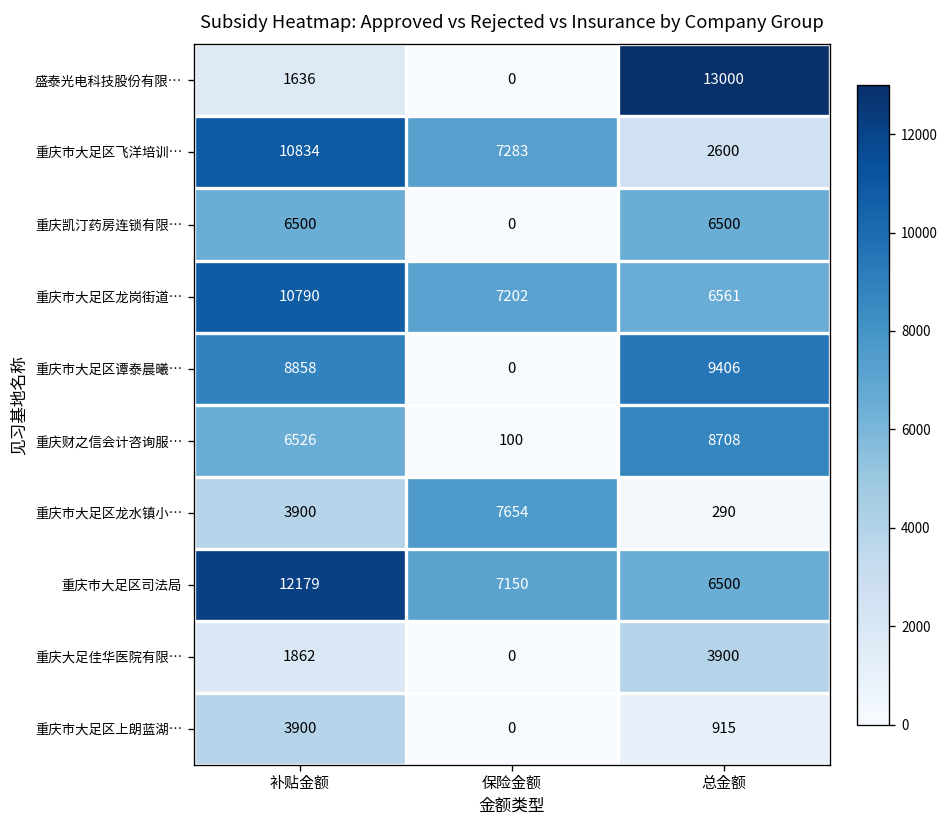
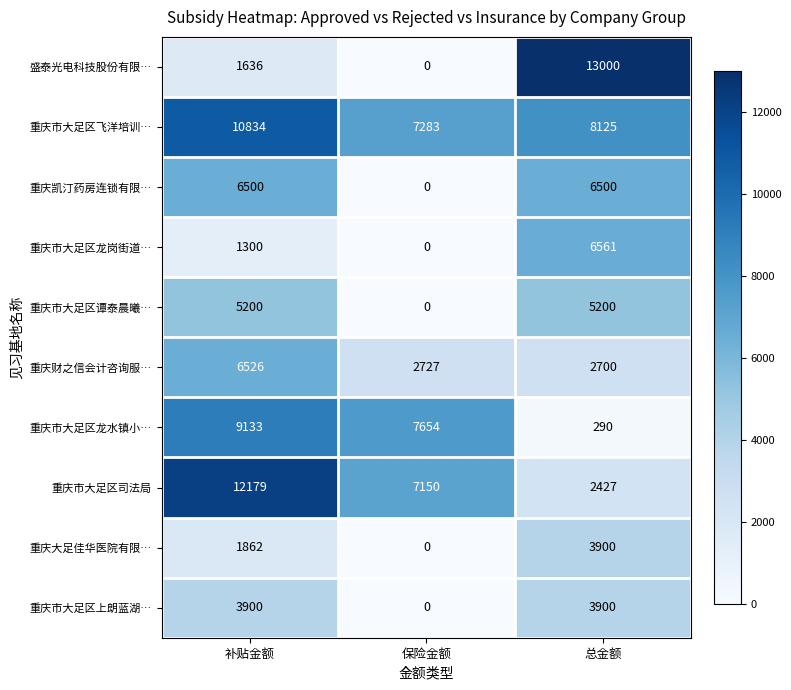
  {
    "盛泰光电科技股份有限…": {
      "补贴金额": 1636,
      "保险金额": 0,
      "总金额": 13000
    },
    "重庆市大足区飞洋培训…": {
      "补贴金额": 10834,
      "保险金额": 7283,
-     "总金额": 2600
+     "总金额": 8125
    },
    "重庆凯汀药房连锁有限…": {
      "补贴金额": 6500,
      "保险金额": 0,
      "总金额": 6500
    },
    "重庆市大足区龙岗街道…": {
-     "补贴金额": 10790,
-     "保险金额": 7202,
+     "补贴金额": 1300,
+     "保险金额": 0,
      "总金额": 6561
    },
    "重庆市大足区谭泰晨曦…": {
-     "补贴金额": 8858,
+     "补贴金额": 5200,
      "保险金额": 0,
-     "总金额": 9406
+     "总金额": 5200
    },
    "重庆财之信会计咨询服…": {
      "补贴金额": 6526,
-     "保险金额": 100,
-     "总金额": 8708
+     "保险金额": 2727,
+     "总金额": 2700
    },
    "重庆市大足区龙水镇小…": {
-     "补贴金额": 3900,
+     "补贴金额": 9133,
      "保险金额": 7654,
      "总金额": 290
    },
    "重庆市大足区司法局": {
      "补贴金额": 12179,
      "保险金额": 7150,
-     "总金额": 6500
+     "总金额": 2427
    },
    "重庆大足佳华医院有限…": {
      "补贴金额": 1862,
      "保险金额": 0,
      "总金额": 3900
    },
    "重庆市大足区上朗蓝湖…": {
      "补贴金额": 3900,
      "保险金额": 0,
-     "总金额": 915
+     "总金额": 3900
    }
  }
